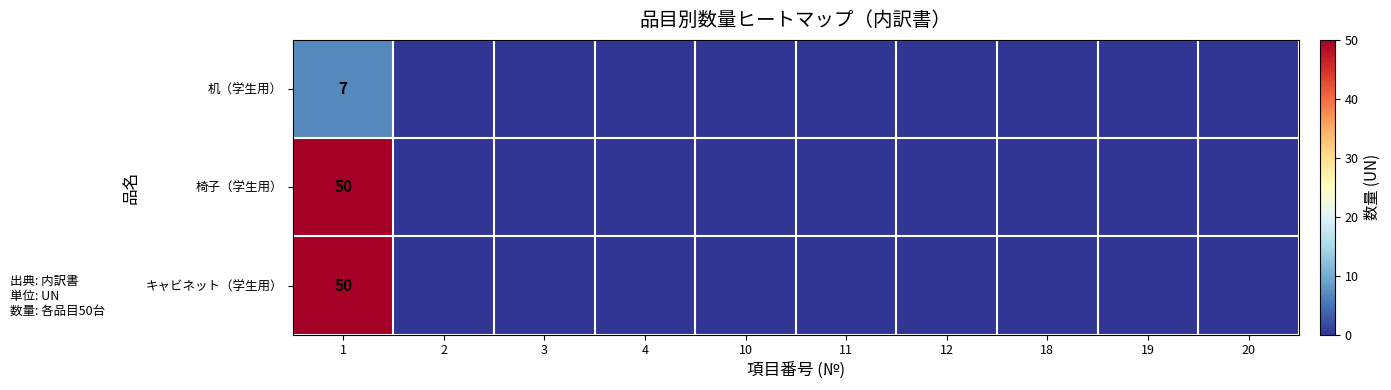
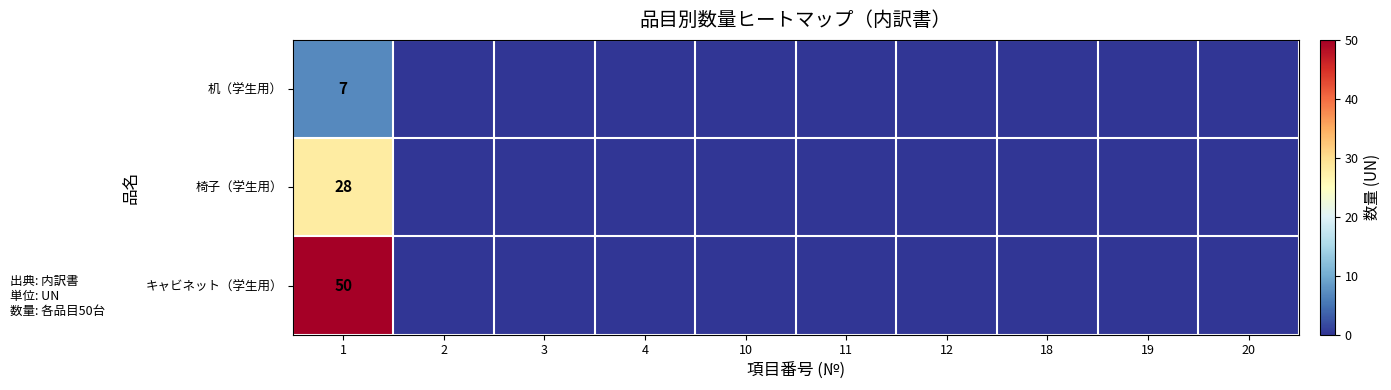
  {
    "机（学生用）": {
      "1": 7
    },
    "椅子（学生用）": {
-     "1": 50
+     "1": 28
    },
    "キャビネット（学生用）": {
      "1": 50
    }
  }
